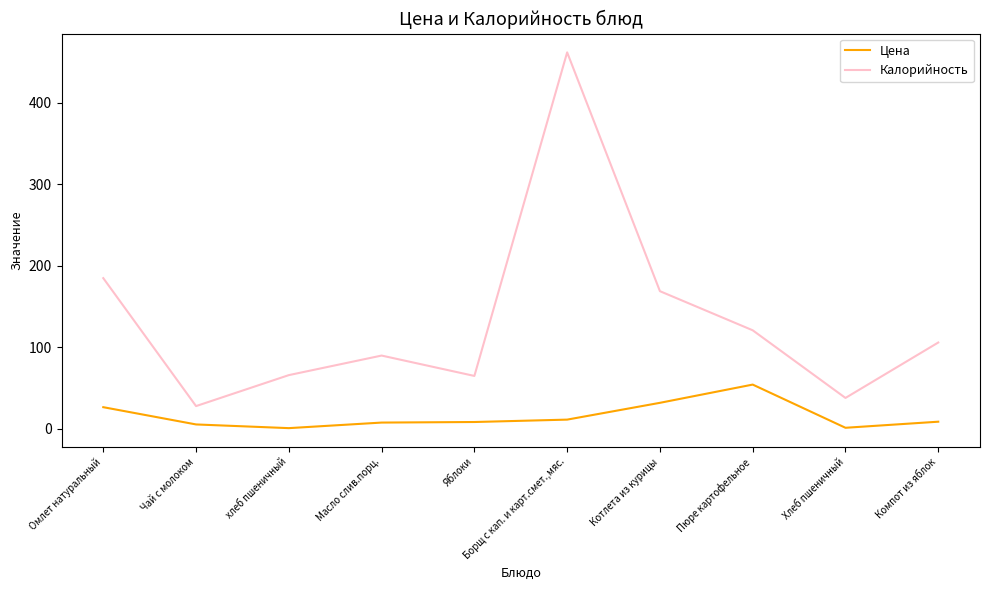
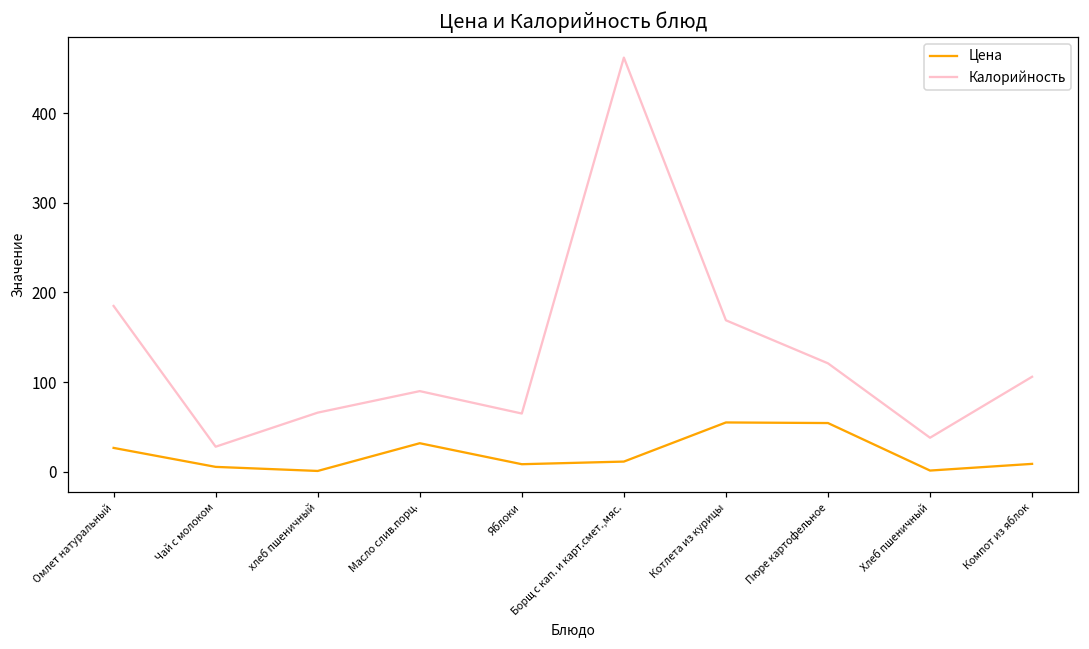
  {
    "Цена": {
      "Омлет натуральный": 30,
      "Чай с молоком": 10,
      "хлеб пшеничный": 0,
-     "Масло слив.порц.": 10,
+     "Масло слив.порц.": 30,
      "Яблоки": 10,
      "Борщ с кап. и карт.смет.,мяс.": 10,
-     "Котлета из курицы": 30,
+     "Котлета из курицы": 60,
      "Пюре картофельное": 50,
      "Хлеб пшеничный": 0,
      "Компот из яблок": 10
    },
    "Калорийность": {
      "Омлет натуральный": 190,
      "Чай с молоком": 30,
      "хлеб пшеничный": 70,
      "Масло слив.порц.": 90,
      "Яблоки": 70,
      "Борщ с кап. и карт.смет.,мяс.": 460,
      "Котлета из курицы": 170,
      "Пюре картофельное": 120,
      "Хлеб пшеничный": 40,
      "Компот из яблок": 110
    }
  }
